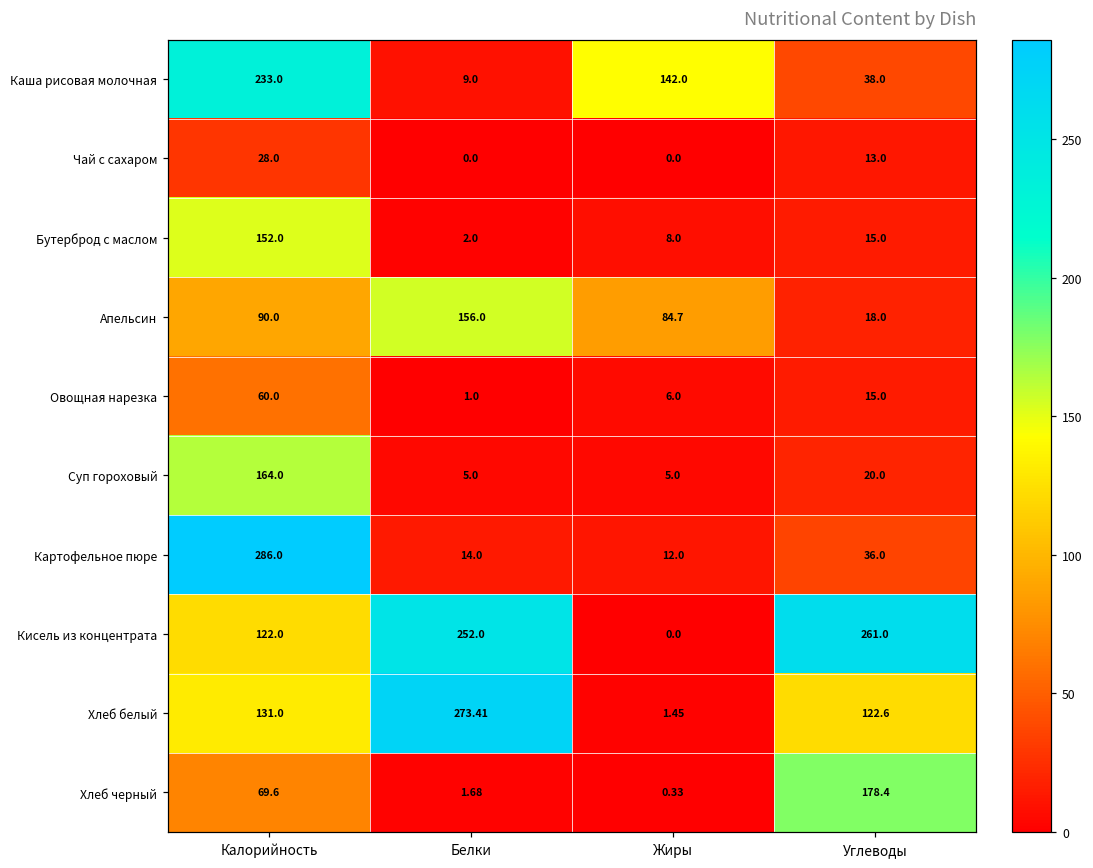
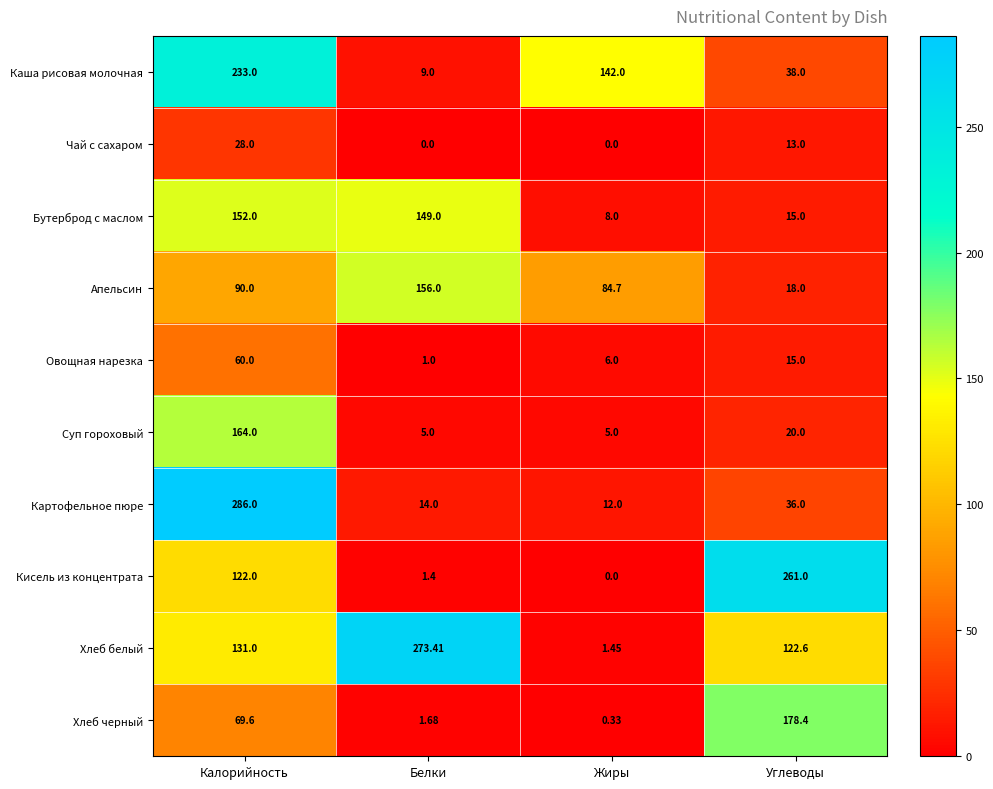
  {
    "Каша рисовая молочная": {
      "Калорийность": 233.0,
      "Белки": 9.0,
      "Жиры": 142.0,
      "Углеводы": 38.0
    },
    "Чай с сахаром": {
      "Калорийность": 28.0,
      "Белки": 0.0,
      "Жиры": 0.0,
      "Углеводы": 13.0
    },
    "Бутерброд с маслом": {
      "Калорийность": 152.0,
-     "Белки": 2.0,
+     "Белки": 149.0,
      "Жиры": 8.0,
      "Углеводы": 15.0
    },
    "Апельсин": {
      "Калорийность": 90.0,
      "Белки": 156.0,
      "Жиры": 84.7,
      "Углеводы": 18.0
    },
    "Овощная нарезка": {
      "Калорийность": 60.0,
      "Белки": 1.0,
      "Жиры": 6.0,
      "Углеводы": 15.0
    },
    "Суп гороховый": {
      "Калорийность": 164.0,
      "Белки": 5.0,
      "Жиры": 5.0,
      "Углеводы": 20.0
    },
    "Картофельное пюре": {
      "Калорийность": 286.0,
      "Белки": 14.0,
      "Жиры": 12.0,
      "Углеводы": 36.0
    },
    "Кисель из концентрата": {
      "Калорийность": 122.0,
-     "Белки": 252.0,
+     "Белки": 1.4,
      "Жиры": 0.0,
      "Углеводы": 261.0
    },
    "Хлеб белый": {
      "Калорийность": 131.0,
      "Белки": 273.41,
      "Жиры": 1.45,
      "Углеводы": 122.6
    },
    "Хлеб черный": {
      "Калорийность": 69.6,
      "Белки": 1.68,
      "Жиры": 0.33,
      "Углеводы": 178.4
    }
  }
